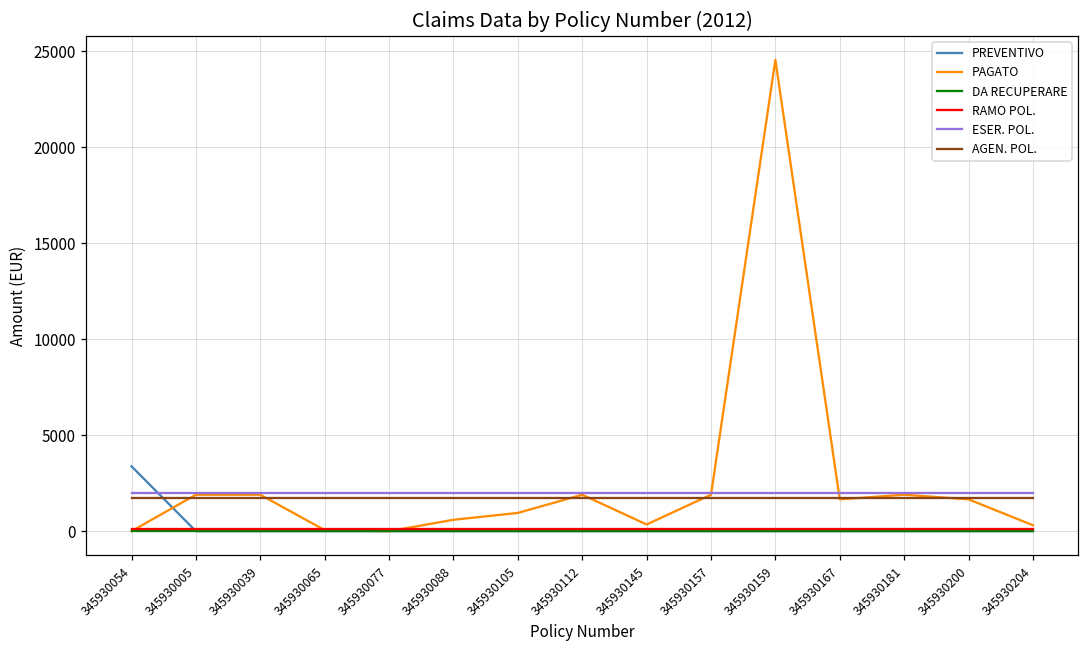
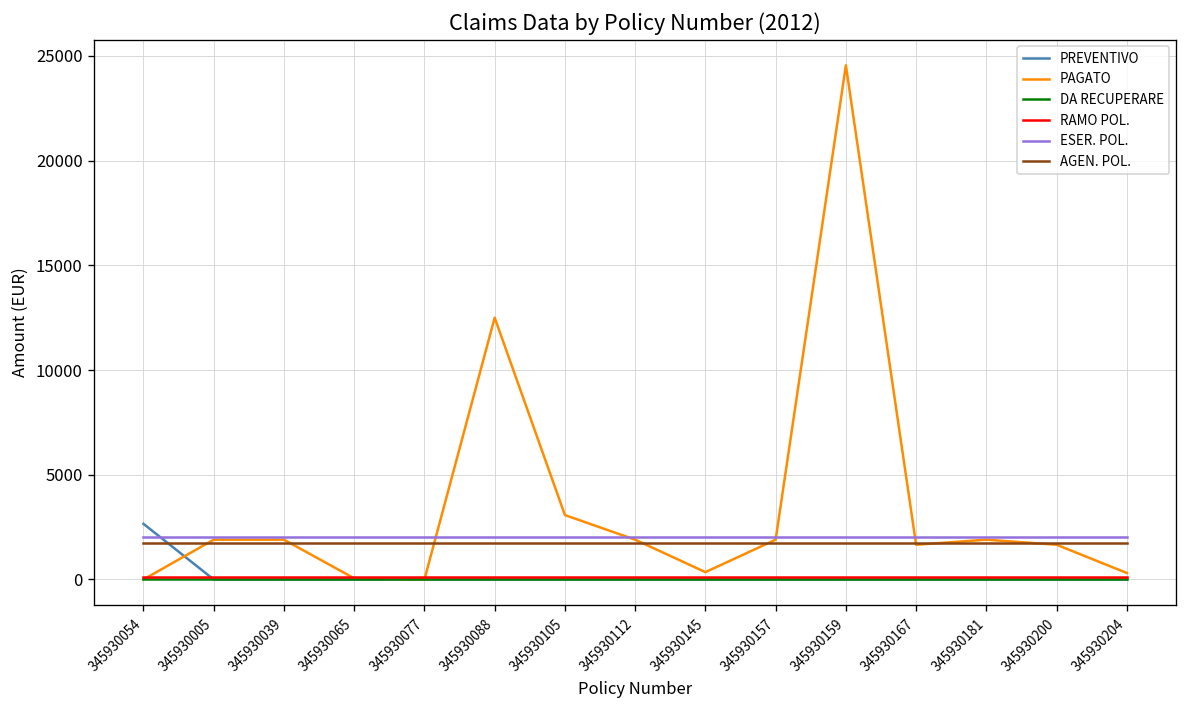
  {
    "PREVENTIVO": {
-     "345930054": 3400
+     "345930054": 2700
    },
    "PAGATO": {
-     "345930088": 600,
-     "345930105": 1000,
+     "345930088": 12500,
+     "345930105": 3100,
      "345930145": 400,
      "345930159": 24600,
      "345930204": 300
    },
    "ESER. POL.": {
      "345930054": 2000,
      "345930065": 2000,
      "345930077": 2000,
      "345930088": 2000,
      "345930105": 2000,
      "345930145": 2000,
      "345930159": 2000,
      "345930167": 2000,
      "345930200": 2000,
      "345930204": 2000
    },
    "AGEN. POL.": {
      "345930054": 1700,
      "345930005": 1700,
      "345930039": 1700,
      "345930065": 1700,
      "345930077": 1700,
      "345930088": 1700,
      "345930105": 1700,
      "345930112": 1700,
      "345930145": 1700,
      "345930157": 1700,
      "345930159": 1700,
      "345930181": 1700,
      "345930204": 1700
    }
  }
